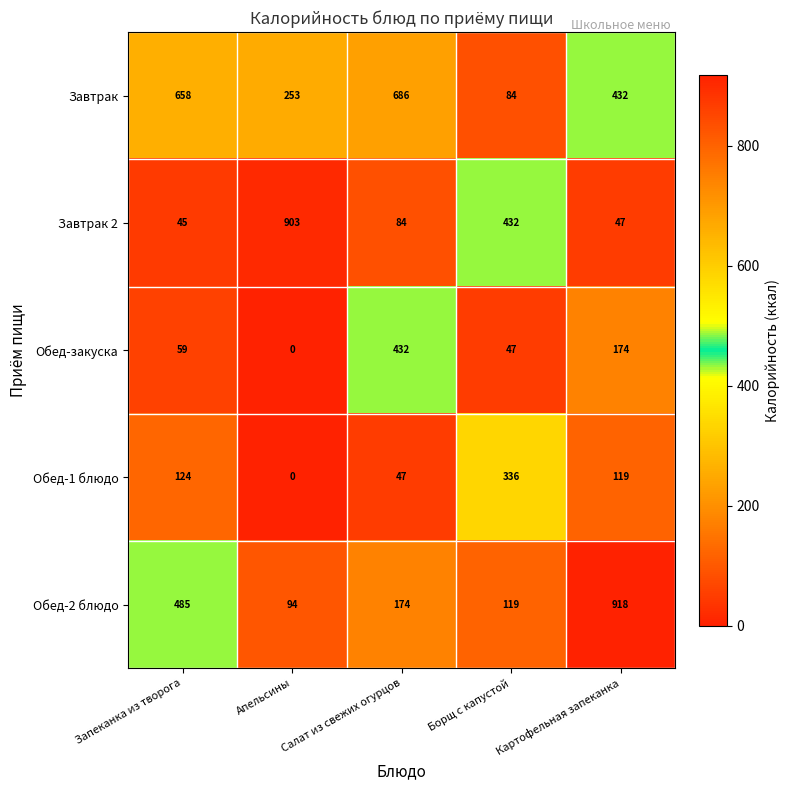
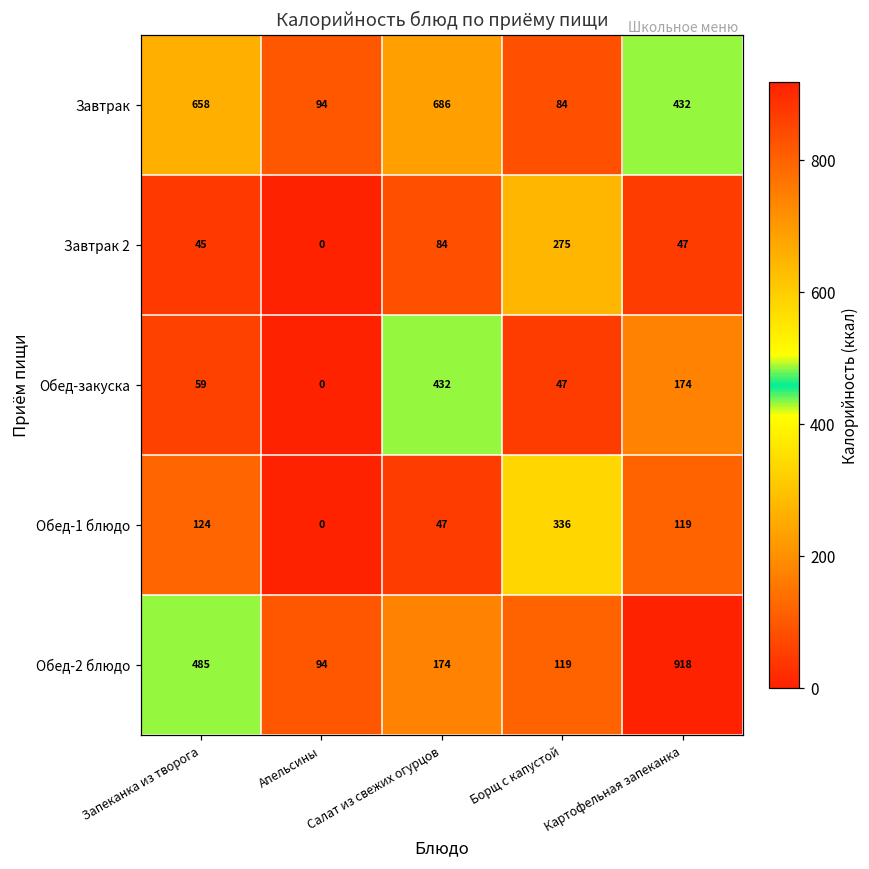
  {
    "Завтрак": {
      "Запеканка из творога": 658,
-     "Апельсины": 253,
+     "Апельсины": 94,
      "Салат из свежих огурцов": 686,
      "Борщ с капустой": 84,
      "Картофельная запеканка": 432
    },
    "Завтрак 2": {
      "Запеканка из творога": 45,
-     "Апельсины": 903,
+     "Апельсины": 0,
      "Салат из свежих огурцов": 84,
-     "Борщ с капустой": 432,
+     "Борщ с капустой": 275,
      "Картофельная запеканка": 47
    },
    "Обед-закуска": {
      "Запеканка из творога": 59,
      "Апельсины": 0,
      "Салат из свежих огурцов": 432,
      "Борщ с капустой": 47,
      "Картофельная запеканка": 174
    },
    "Обед-1 блюдо": {
      "Запеканка из творога": 124,
      "Апельсины": 0,
      "Салат из свежих огурцов": 47,
      "Борщ с капустой": 336,
      "Картофельная запеканка": 119
    },
    "Обед-2 блюдо": {
      "Запеканка из творога": 485,
      "Апельсины": 94,
      "Салат из свежих огурцов": 174,
      "Борщ с капустой": 119,
      "Картофельная запеканка": 918
    }
  }
